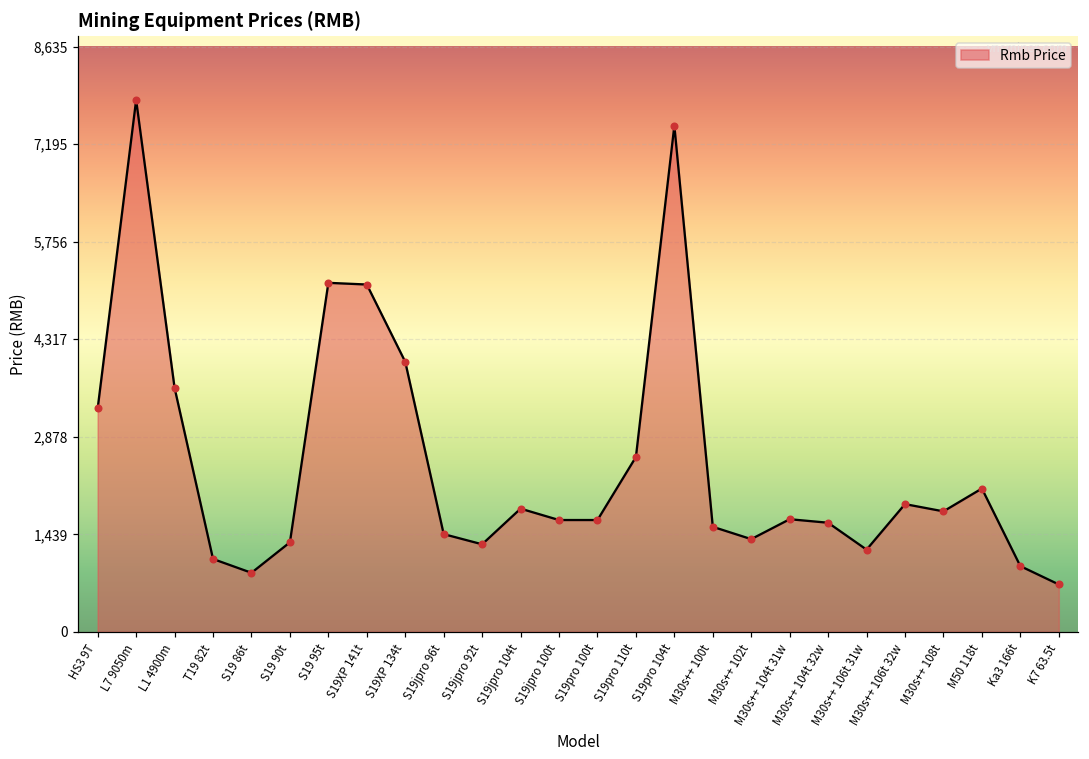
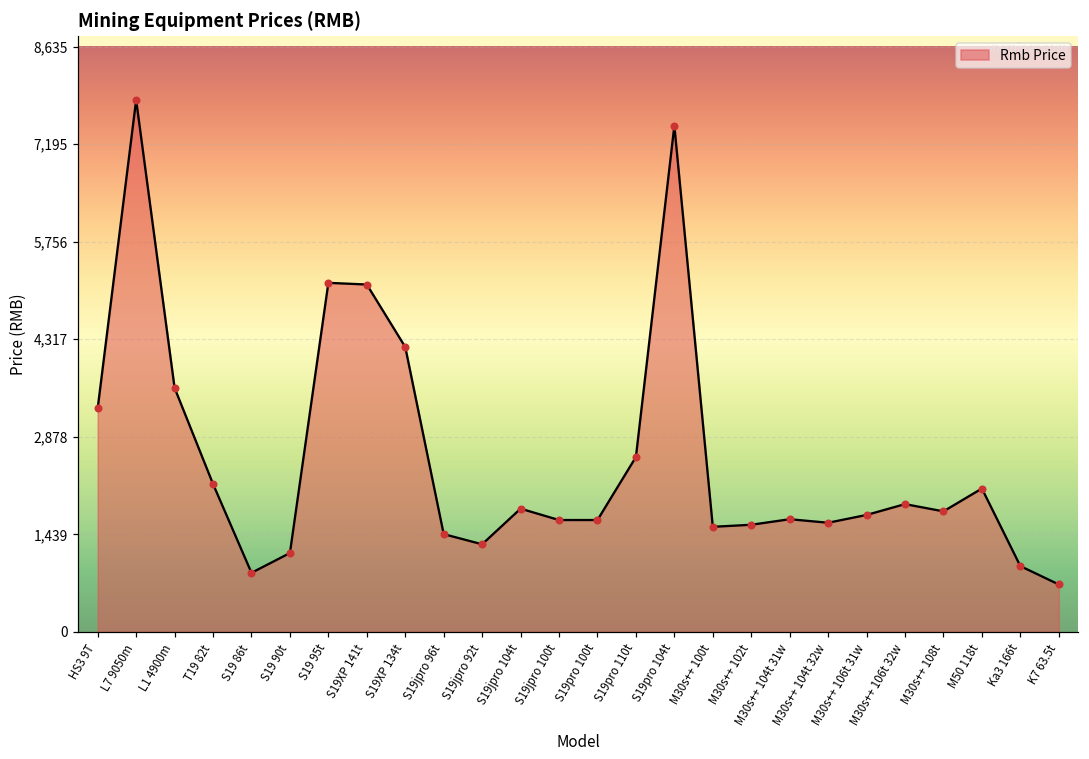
  {
    "HS3 9T": "3,300",
    "L7 9050m": "7,900",
    "L1 4900m": "3,600",
-   "T19 82t": "1,100",
+   "T19 82t": "2,200",
    "S19 86t": "900",
-   "S19 90t": "1,300",
+   "S19 90t": "1,200",
    "S19 95t": "5,200",
    "S19XP 141t": "5,100",
-   "S19XP 134t": "4,000",
+   "S19XP 134t": "4,200",
    "S19jpro 96t": "1,400",
    "S19jpro 92t": "1,300",
    "S19jpro 104t": "1,800",
    "S19jpro 100t": "1,700",
    "S19pro 100t": "1,700",
    "S19pro 110t": "2,600",
    "S19pro 104t": "7,500",
    "M30s++ 100t": "1,600",
-   "M30s++ 102t": "1,400",
+   "M30s++ 102t": "1,600",
    "M30s++ 104t 31w": "1,700",
    "M30s++ 104t 32w": "1,600",
-   "M30s++ 106t 31w": "1,200",
+   "M30s++ 106t 31w": "1,700",
    "M30s++ 106t 32w": "1,900",
    "M30s++ 108t": "1,800",
    "M50 118t": "2,100",
    "Ka3 166t": "1,000",
    "K7 63.5t": "700"
  }
